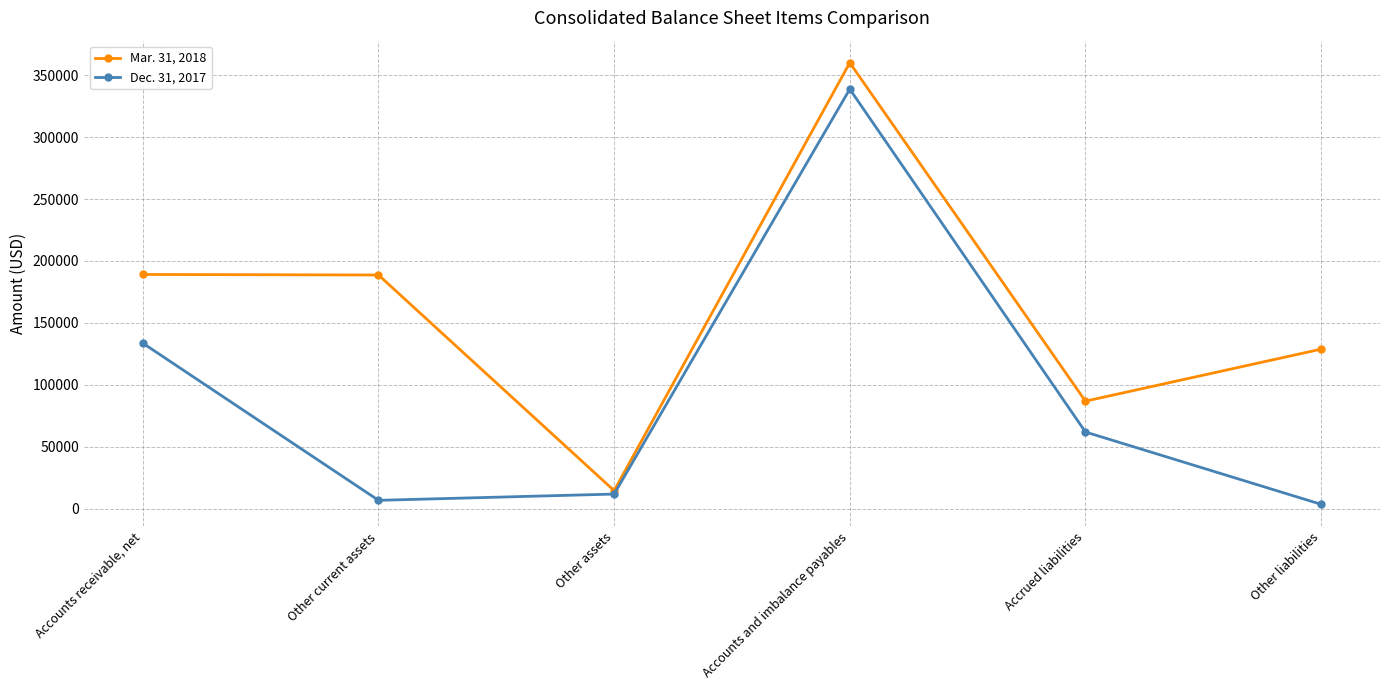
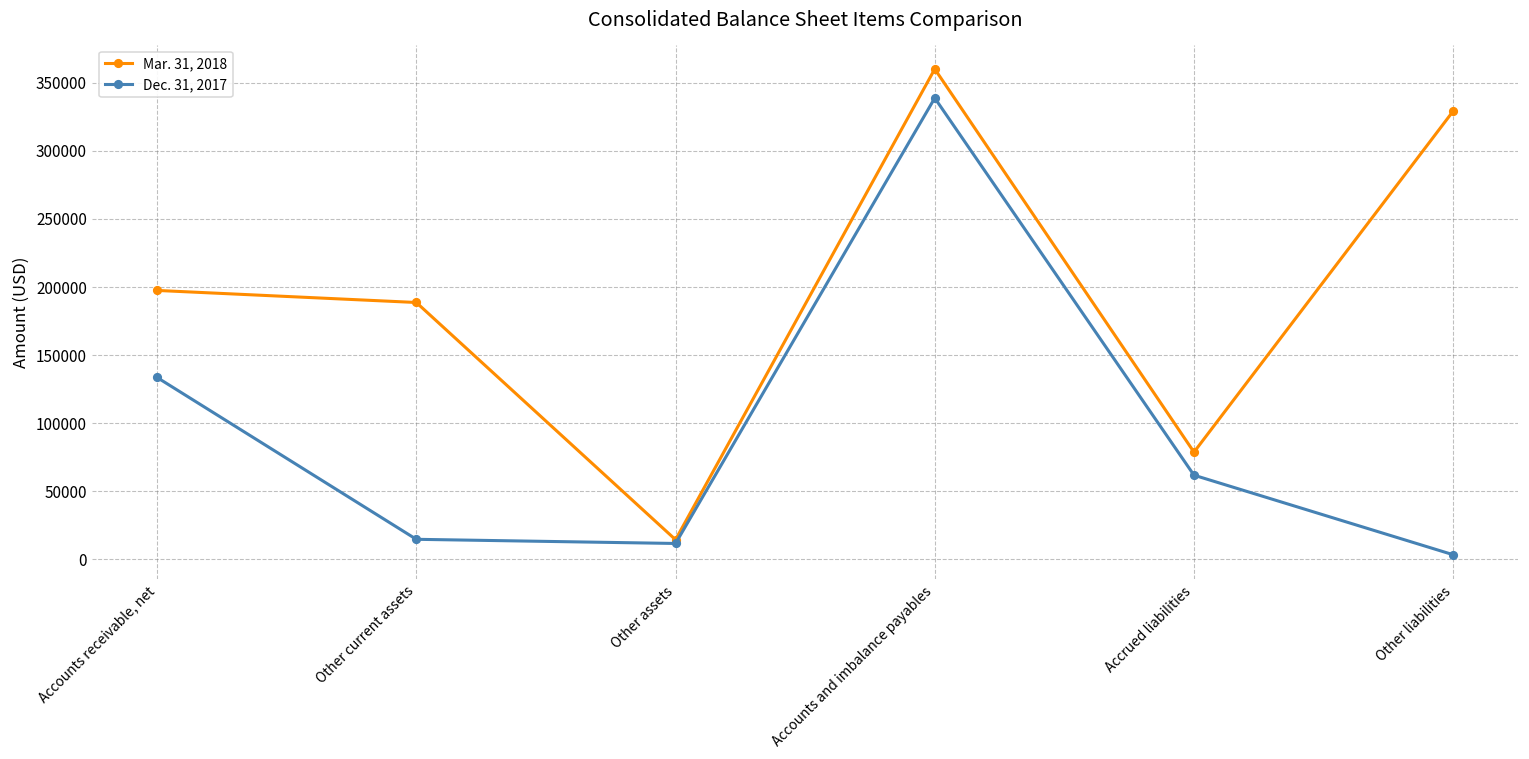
  {
    "Mar. 31, 2018": {
-     "Accounts receivable, net": 189000,
+     "Accounts receivable, net": 198000,
      "Other current assets": 189000,
      "Other assets": 15000,
      "Accounts and imbalance payables": 360000,
-     "Accrued liabilities": 87000,
-     "Other liabilities": 129000
+     "Accrued liabilities": 79000,
+     "Other liabilities": 329000
    },
    "Dec. 31, 2017": {
      "Accounts receivable, net": 134000,
-     "Other current assets": 7000,
+     "Other current assets": 15000,
      "Other assets": 12000,
      "Accounts and imbalance payables": 339000,
      "Accrued liabilities": 62000,
      "Other liabilities": 3000
    }
  }
